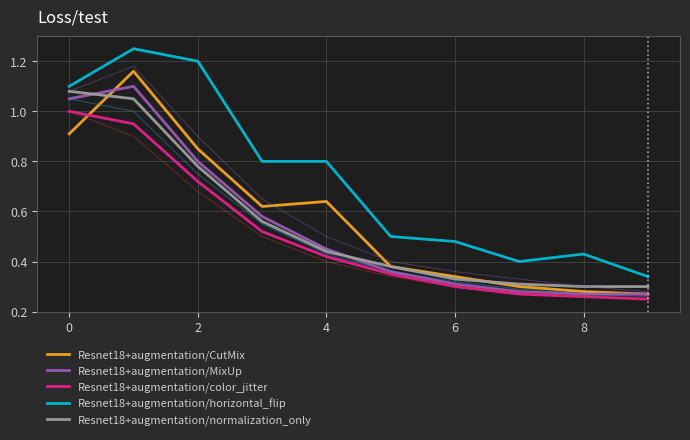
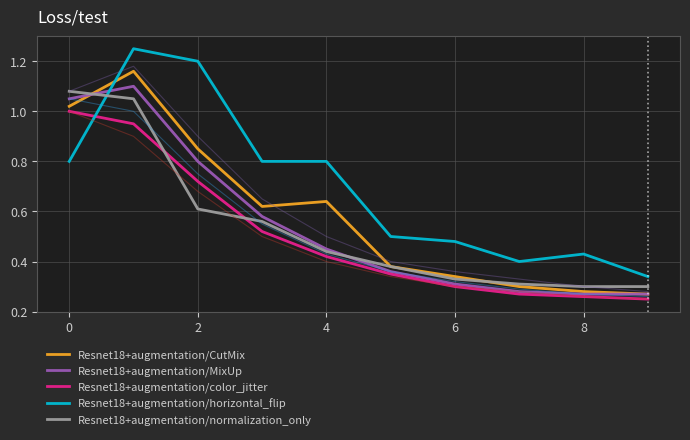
  {
    "Resnet18+augmentation/CutMix": {
-     "0": 0.91,
+     "0": 1.02,
      "2": 0.85,
      "4": 0.64
    },
    "Resnet18+augmentation/color_jitter": {
      "2": 0.72
    },
    "Resnet18+augmentation/horizontal_flip": {
-     "0": 1.1,
+     "0": 0.8,
      "2": 1.2,
      "4": 0.8,
      "6": 0.48,
      "8": 0.43
    },
    "Resnet18+augmentation/normalization_only": {
-     "2": 0.78
+     "2": 0.61
    }
  }
